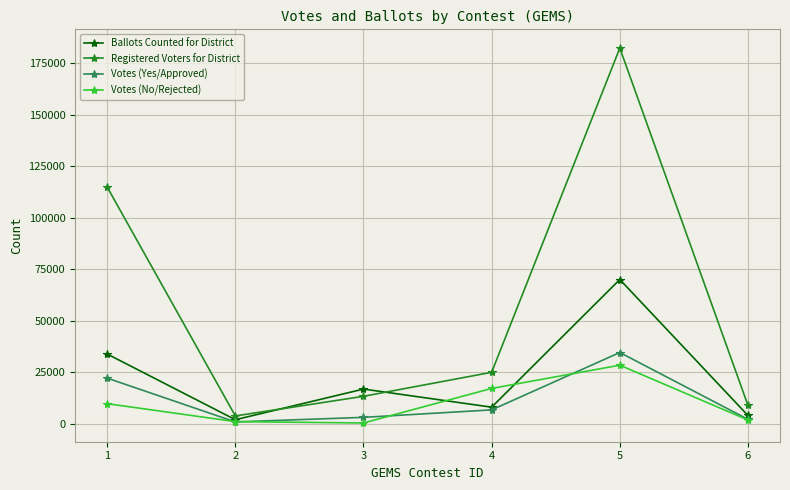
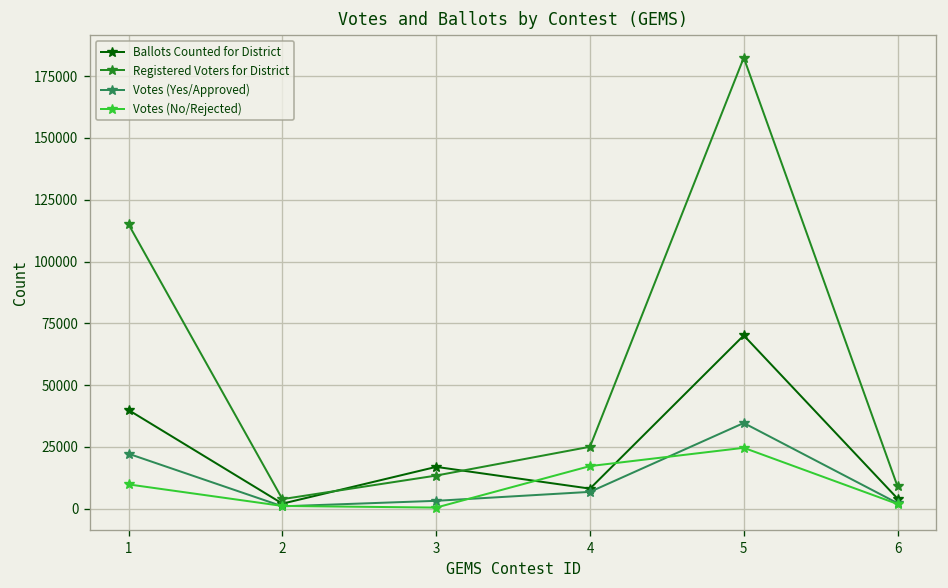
  {
    "Ballots Counted for District": {
-     "1": 34000,
+     "1": 40000,
      "3": 17000,
      "4": 8000,
      "5": 70000,
      "6": 4000
    },
    "Votes (No/Rejected)": {
      "1": 10000,
      "3": 0,
      "4": 17000,
-     "5": 28000
+     "5": 25000
    }
  }
